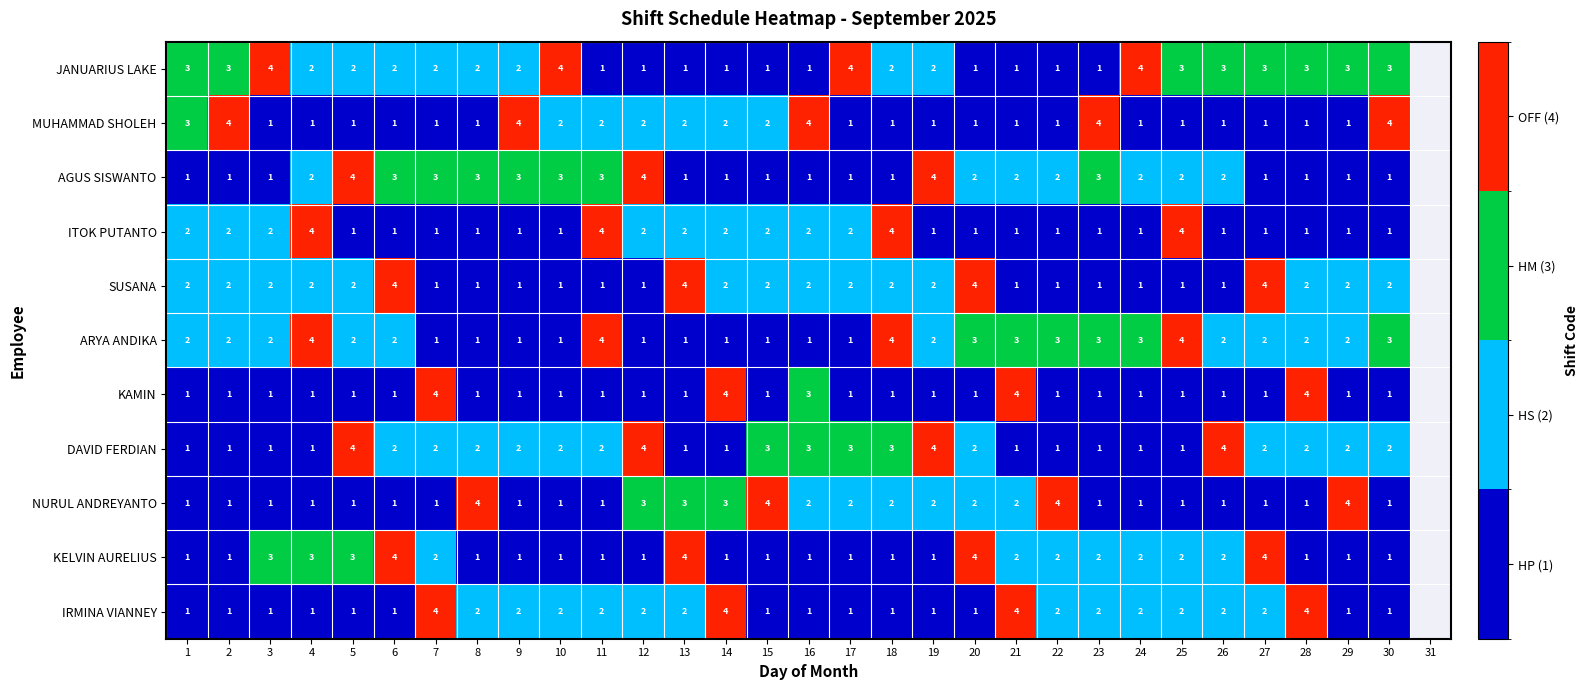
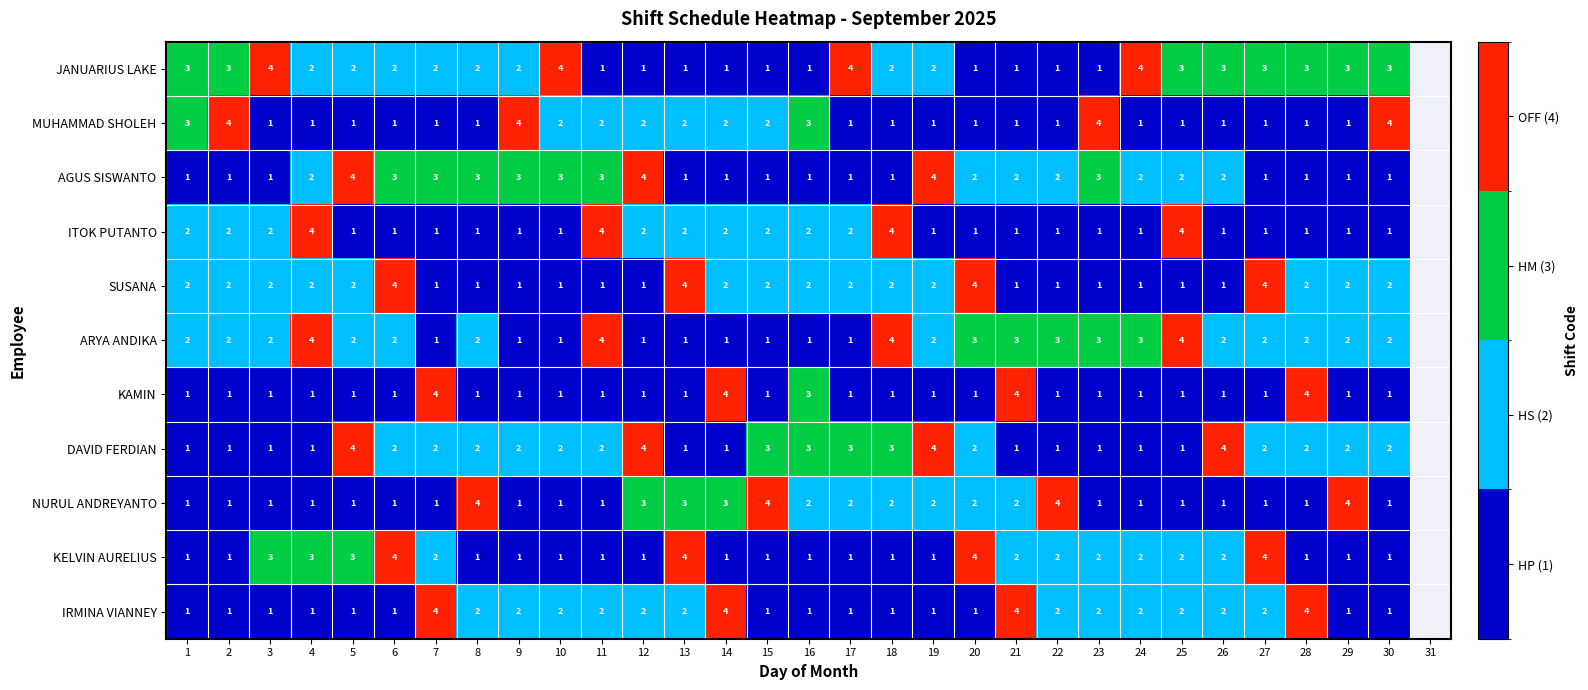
  {
    "MUHAMMAD SHOLEH": {
      "1": 3,
      "2": 4,
      "3": 1,
      "4": 1,
      "5": 1,
      "6": 1,
      "7": 1,
      "8": 1,
      "9": 4,
      "10": 2,
      "11": 2,
      "12": 2,
      "13": 2,
      "14": 2,
      "15": 2,
-     "16": 4,
+     "16": 3,
      "17": 1,
      "18": 1,
      "19": 1,
      "20": 1,
      "21": 1,
      "22": 1,
      "23": 4,
      "24": 1,
      "25": 1,
      "26": 1,
      "27": 1,
      "28": 1,
      "29": 1,
      "30": 4
    },
    "ARYA ANDIKA": {
      "1": 2,
      "2": 2,
      "3": 2,
      "4": 4,
      "5": 2,
      "6": 2,
      "7": 1,
-     "8": 1,
+     "8": 2,
      "9": 1,
      "10": 1,
      "11": 4,
      "12": 1,
      "13": 1,
      "14": 1,
      "15": 1,
      "16": 1,
      "17": 1,
      "18": 4,
      "19": 2,
      "20": 3,
      "21": 3,
      "22": 3,
      "23": 3,
      "24": 3,
      "25": 4,
      "26": 2,
      "27": 2,
      "28": 2,
      "29": 2,
-     "30": 3
+     "30": 2
    }
  }
